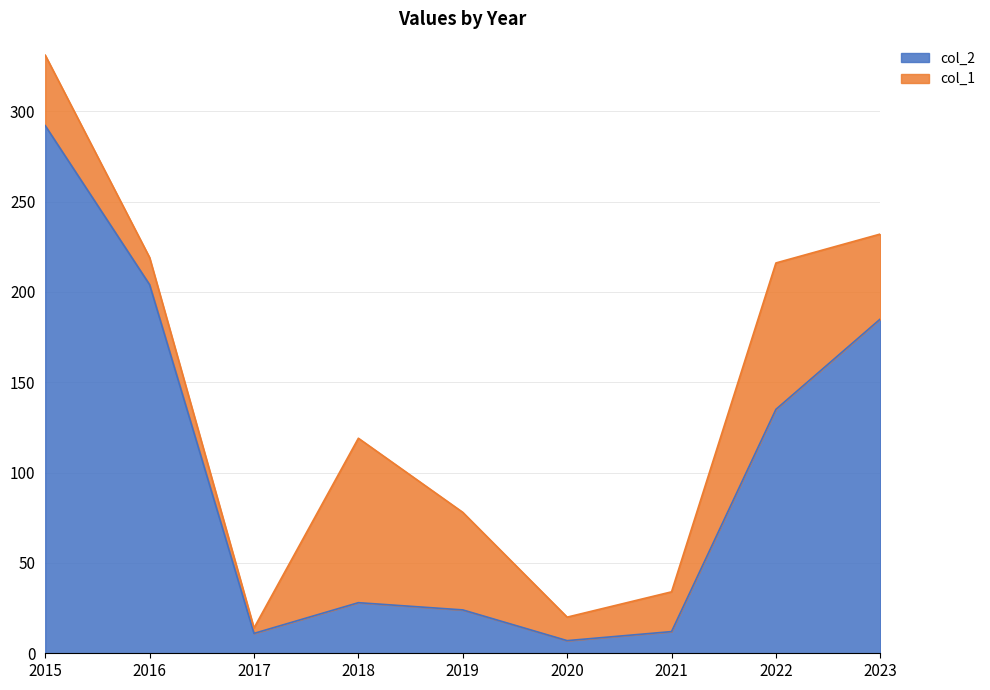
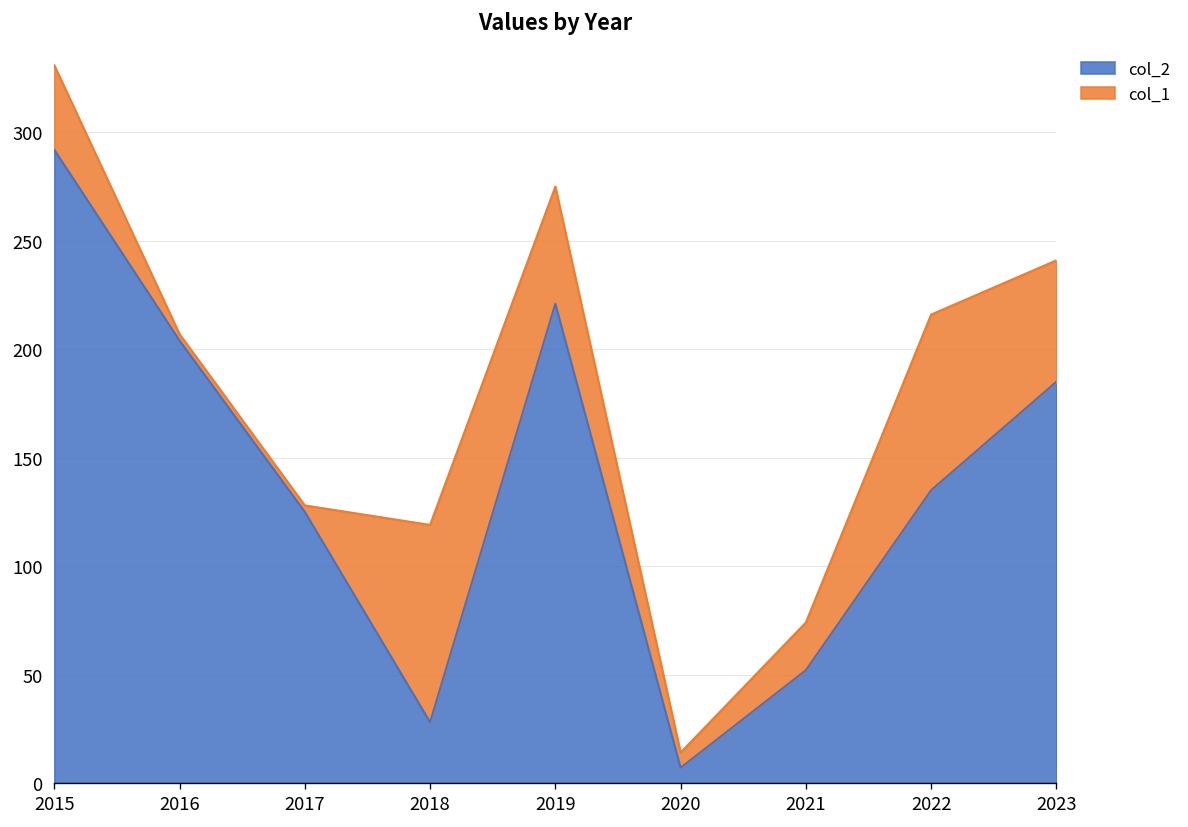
  {
    "col_2": {
      "2015": 292,
      "2016": 204,
-     "2017": 11,
+     "2017": 125,
      "2018": 28,
-     "2019": 24,
+     "2019": 221,
      "2020": 7,
-     "2021": 12,
+     "2021": 52,
      "2022": 135,
      "2023": 185
    },
    "col_1": {
      "2015": 39,
-     "2016": 15,
+     "2016": 3,
      "2017": 3,
      "2018": 91,
      "2019": 54,
-     "2020": 13,
+     "2020": 7,
      "2021": 22,
      "2022": 81,
-     "2023": 47
+     "2023": 56
    }
  }
